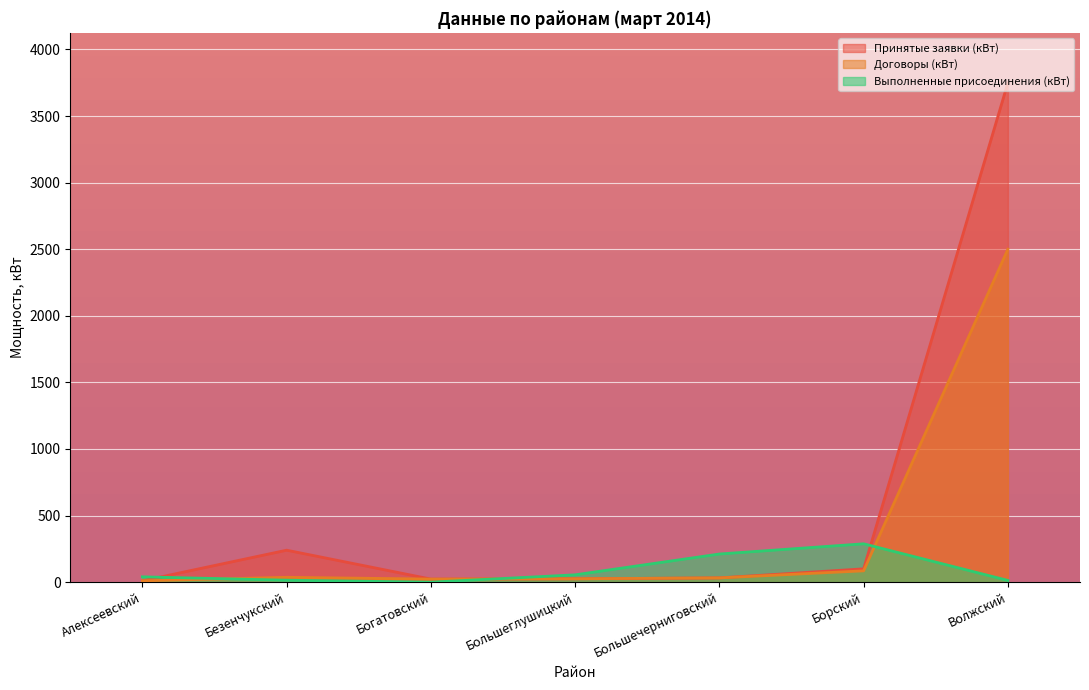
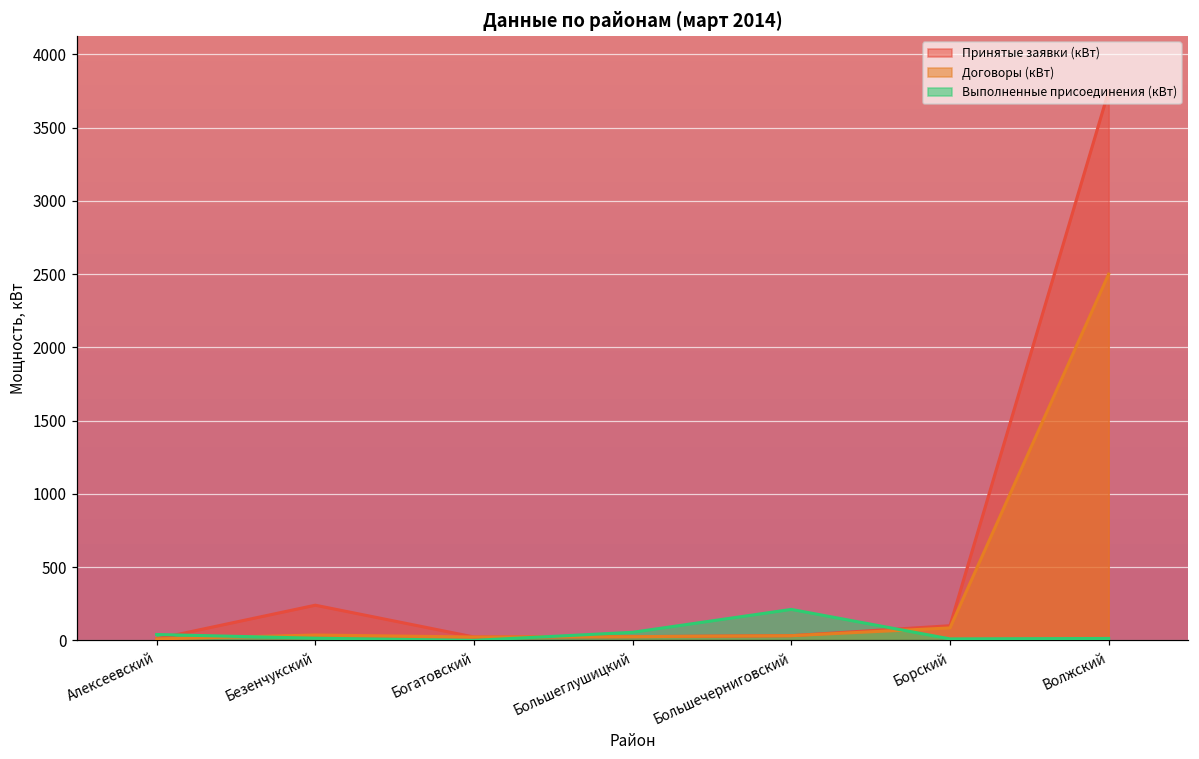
  {
    "Выполненные присоединения (кВт)": {
      "Алексеевский": 40,
      "Безенчукский": 10,
      "Богатовский": 0,
      "Большеглушицкий": 60,
      "Большечерниговский": 210,
-     "Борский": 290,
+     "Борский": 10,
      "Волжский": 10
    }
  }
